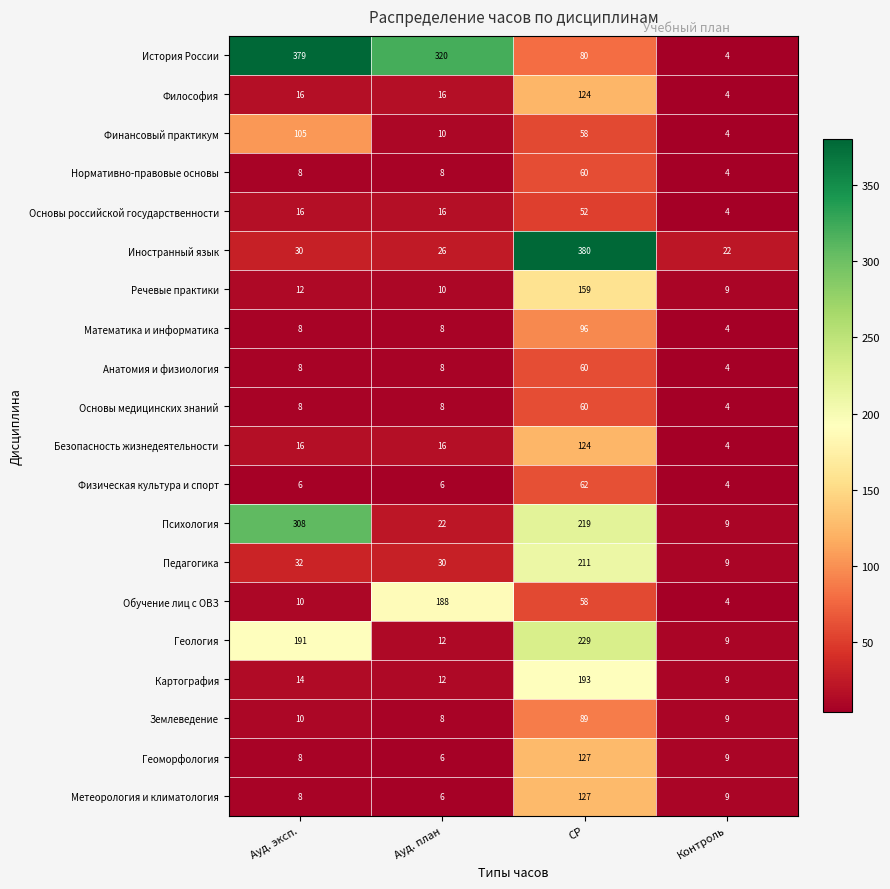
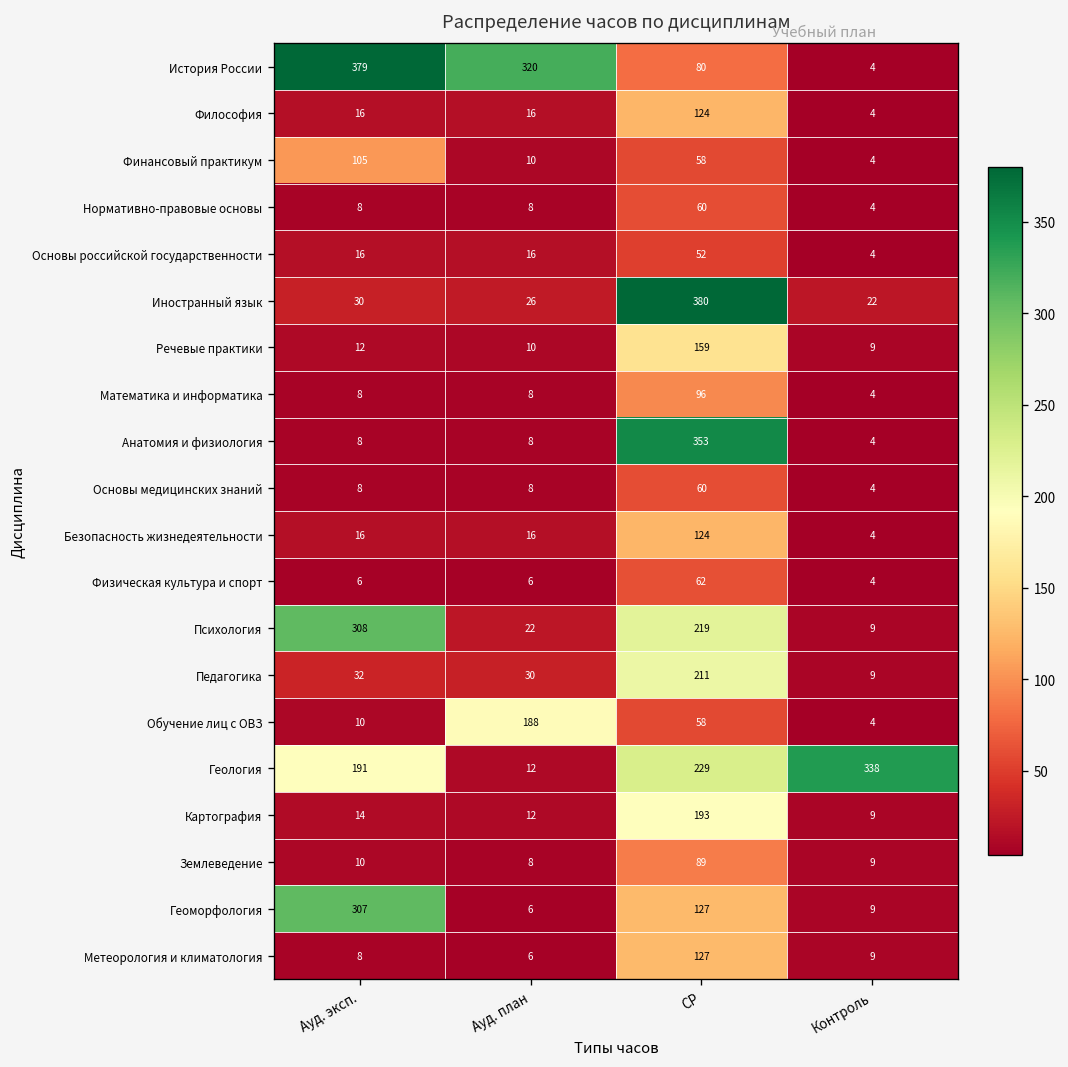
  {
    "История России": {
      "Ауд. эксп.": 379,
      "Ауд. план": 320,
      "СР": 80,
      "Контроль": 4
    },
    "Философия": {
      "Ауд. эксп.": 16,
      "Ауд. план": 16,
      "СР": 124,
      "Контроль": 4
    },
    "Финансовый практикум": {
      "Ауд. эксп.": 105,
      "Ауд. план": 10,
      "СР": 58,
      "Контроль": 4
    },
    "Нормативно-правовые основы": {
      "Ауд. эксп.": 8,
      "Ауд. план": 8,
      "СР": 60,
      "Контроль": 4
    },
    "Основы российской государственности": {
      "Ауд. эксп.": 16,
      "Ауд. план": 16,
      "СР": 52,
      "Контроль": 4
    },
    "Иностранный язык": {
      "Ауд. эксп.": 30,
      "Ауд. план": 26,
      "СР": 380,
      "Контроль": 22
    },
    "Речевые практики": {
      "Ауд. эксп.": 12,
      "Ауд. план": 10,
      "СР": 159,
      "Контроль": 9
    },
    "Математика и информатика": {
      "Ауд. эксп.": 8,
      "Ауд. план": 8,
      "СР": 96,
      "Контроль": 4
    },
    "Анатомия и физиология": {
      "Ауд. эксп.": 8,
      "Ауд. план": 8,
-     "СР": 60,
+     "СР": 353,
      "Контроль": 4
    },
    "Основы медицинских знаний": {
      "Ауд. эксп.": 8,
      "Ауд. план": 8,
      "СР": 60,
      "Контроль": 4
    },
    "Безопасность жизнедеятельности": {
      "Ауд. эксп.": 16,
      "Ауд. план": 16,
      "СР": 124,
      "Контроль": 4
    },
    "Физическая культура и спорт": {
      "Ауд. эксп.": 6,
      "Ауд. план": 6,
      "СР": 62,
      "Контроль": 4
    },
    "Психология": {
      "Ауд. эксп.": 308,
      "Ауд. план": 22,
      "СР": 219,
      "Контроль": 9
    },
    "Педагогика": {
      "Ауд. эксп.": 32,
      "Ауд. план": 30,
      "СР": 211,
      "Контроль": 9
    },
    "Обучение лиц с ОВЗ": {
      "Ауд. эксп.": 10,
      "Ауд. план": 188,
      "СР": 58,
      "Контроль": 4
    },
    "Геология": {
      "Ауд. эксп.": 191,
      "Ауд. план": 12,
      "СР": 229,
-     "Контроль": 9
+     "Контроль": 338
    },
    "Картография": {
      "Ауд. эксп.": 14,
      "Ауд. план": 12,
      "СР": 193,
      "Контроль": 9
    },
    "Землеведение": {
      "Ауд. эксп.": 10,
      "Ауд. план": 8,
      "СР": 89,
      "Контроль": 9
    },
    "Геоморфология": {
-     "Ауд. эксп.": 8,
+     "Ауд. эксп.": 307,
      "Ауд. план": 6,
      "СР": 127,
      "Контроль": 9
    },
    "Метеорология и климатология": {
      "Ауд. эксп.": 8,
      "Ауд. план": 6,
      "СР": 127,
      "Контроль": 9
    }
  }
